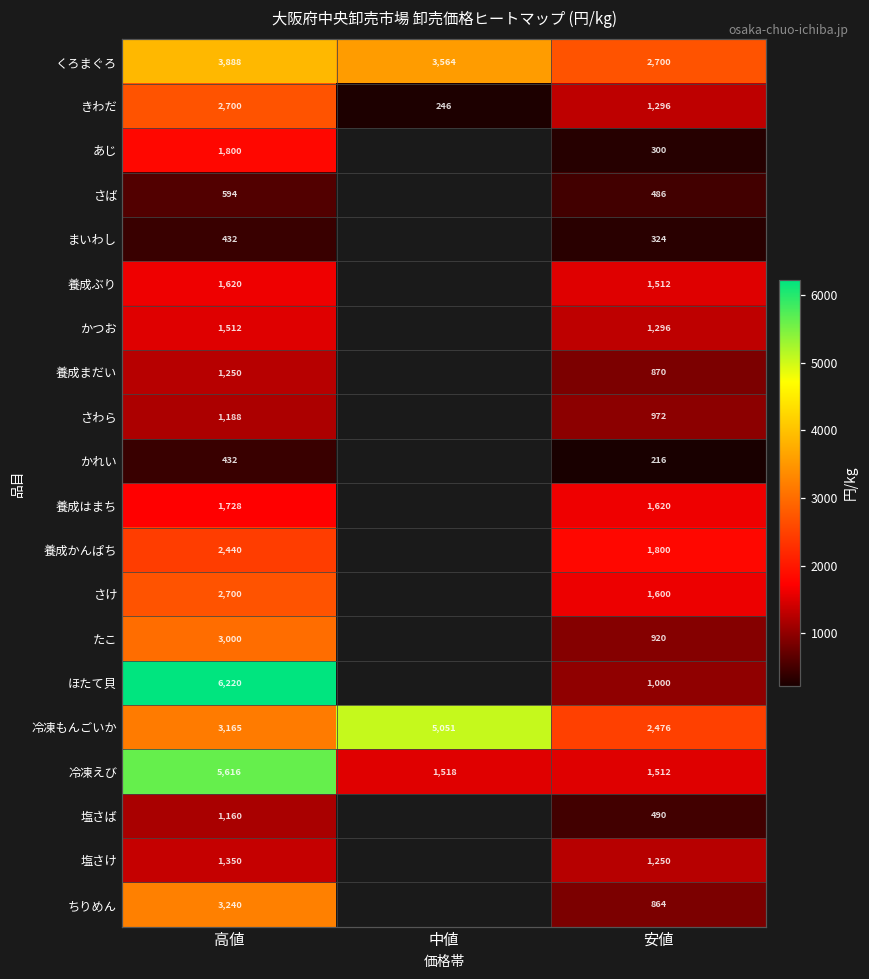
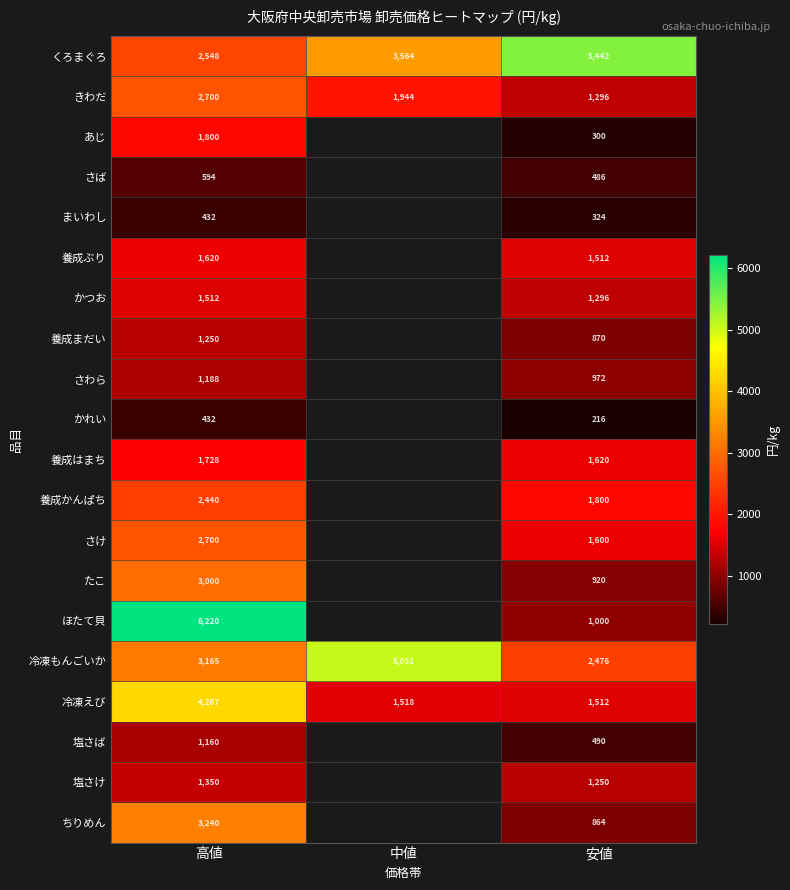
  {
    "くろまぐろ": {
-     "高値": "3,888",
+     "高値": "2,548",
      "中値": "3,564",
-     "安値": "2,700"
+     "安値": "5,442"
    },
    "きわだ": {
      "高値": "2,700",
-     "中値": "246",
+     "中値": "1,944",
      "安値": "1,296"
    },
    "あじ": {
      "高値": "1,800",
      "安値": "300"
    },
    "さば": {
      "高値": "594",
      "安値": "486"
    },
    "まいわし": {
      "高値": "432",
      "安値": "324"
    },
    "養成ぶり": {
      "高値": "1,620",
      "安値": "1,512"
    },
    "かつお": {
      "高値": "1,512",
      "安値": "1,296"
    },
    "養成まだい": {
      "高値": "1,250",
      "安値": "870"
    },
    "さわら": {
      "高値": "1,188",
      "安値": "972"
    },
    "かれい": {
      "高値": "432",
      "安値": "216"
    },
    "養成はまち": {
      "高値": "1,728",
      "安値": "1,620"
    },
    "養成かんぱち": {
      "高値": "2,440",
      "安値": "1,800"
    },
    "さけ": {
      "高値": "2,700",
      "安値": "1,600"
    },
    "たこ": {
      "高値": "3,000",
      "安値": "920"
    },
    "ほたて貝": {
      "高値": "6,220",
      "安値": "1,000"
    },
    "冷凍もんごいか": {
      "高値": "3,165",
      "中値": "5,051",
      "安値": "2,476"
    },
    "冷凍えび": {
-     "高値": "5,616",
+     "高値": "4,267",
      "中値": "1,518",
      "安値": "1,512"
    },
    "塩さば": {
      "高値": "1,160",
      "安値": "490"
    },
    "塩さけ": {
      "高値": "1,350",
      "安値": "1,250"
    },
    "ちりめん": {
      "高値": "3,240",
      "安値": "864"
    }
  }
